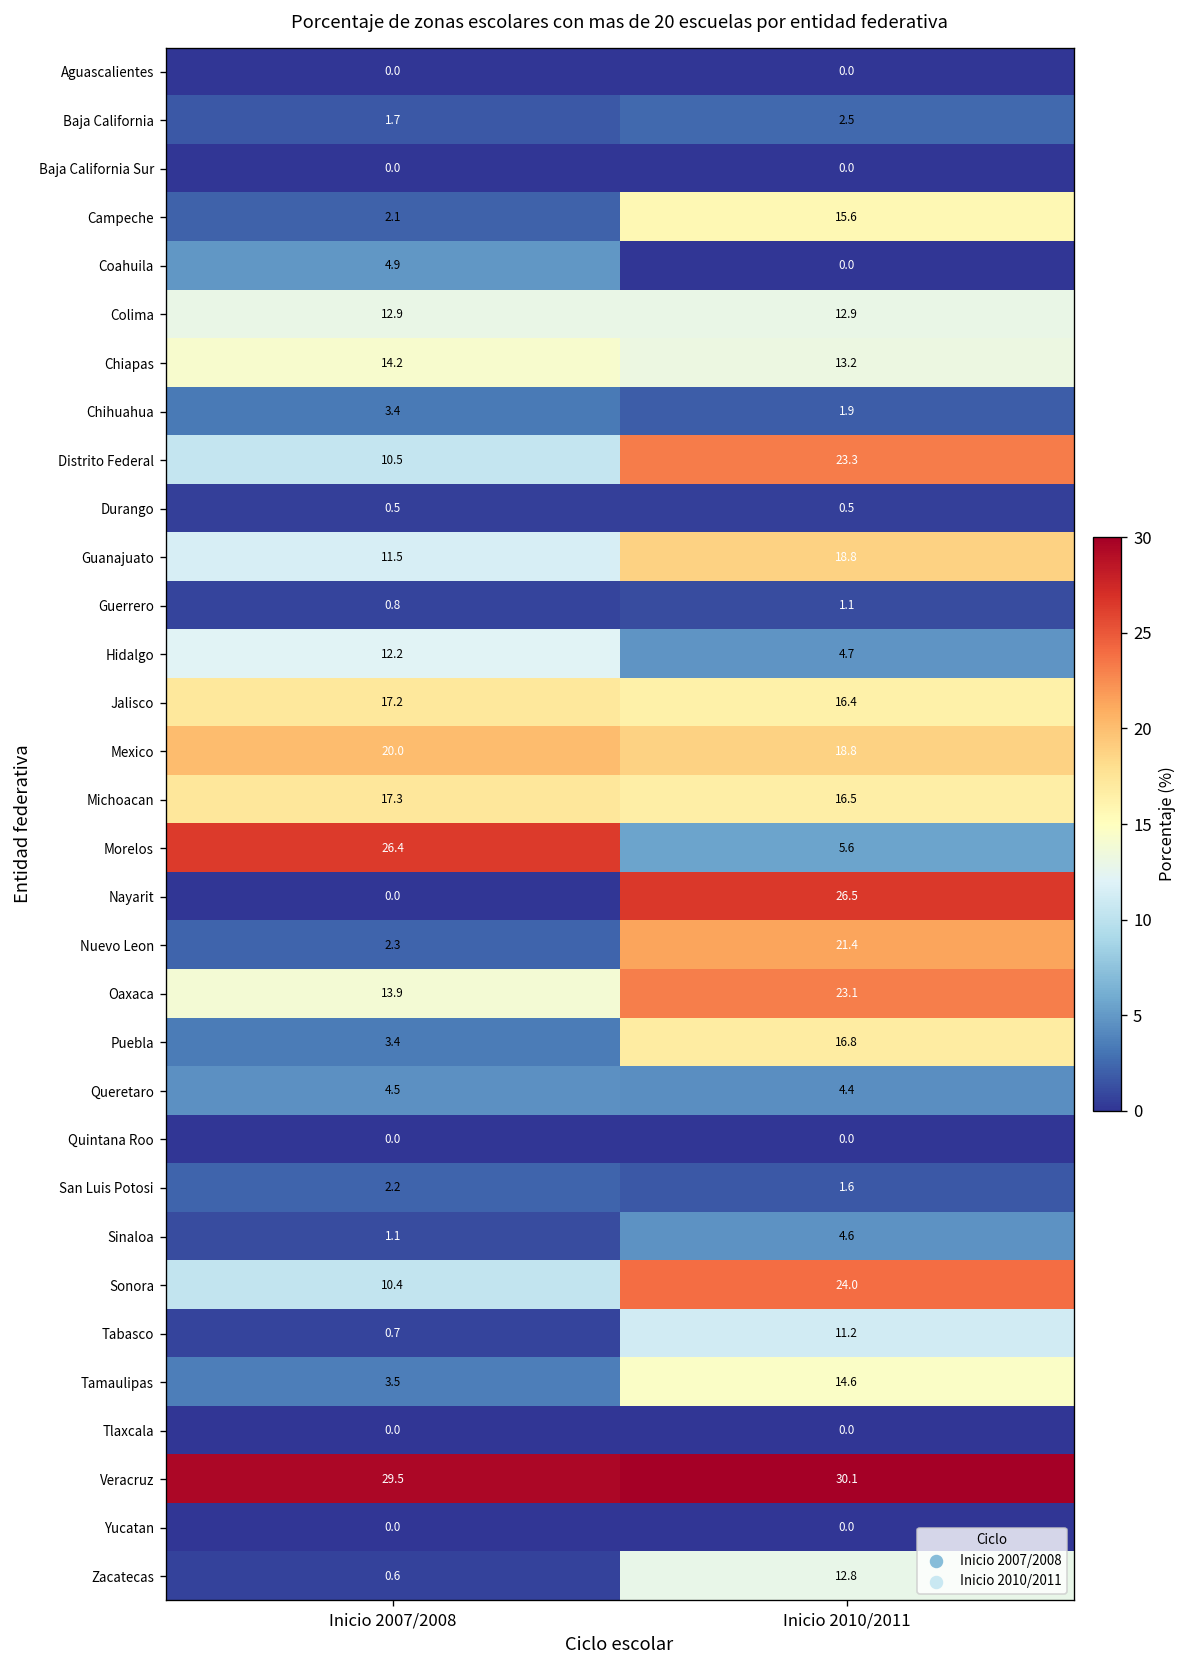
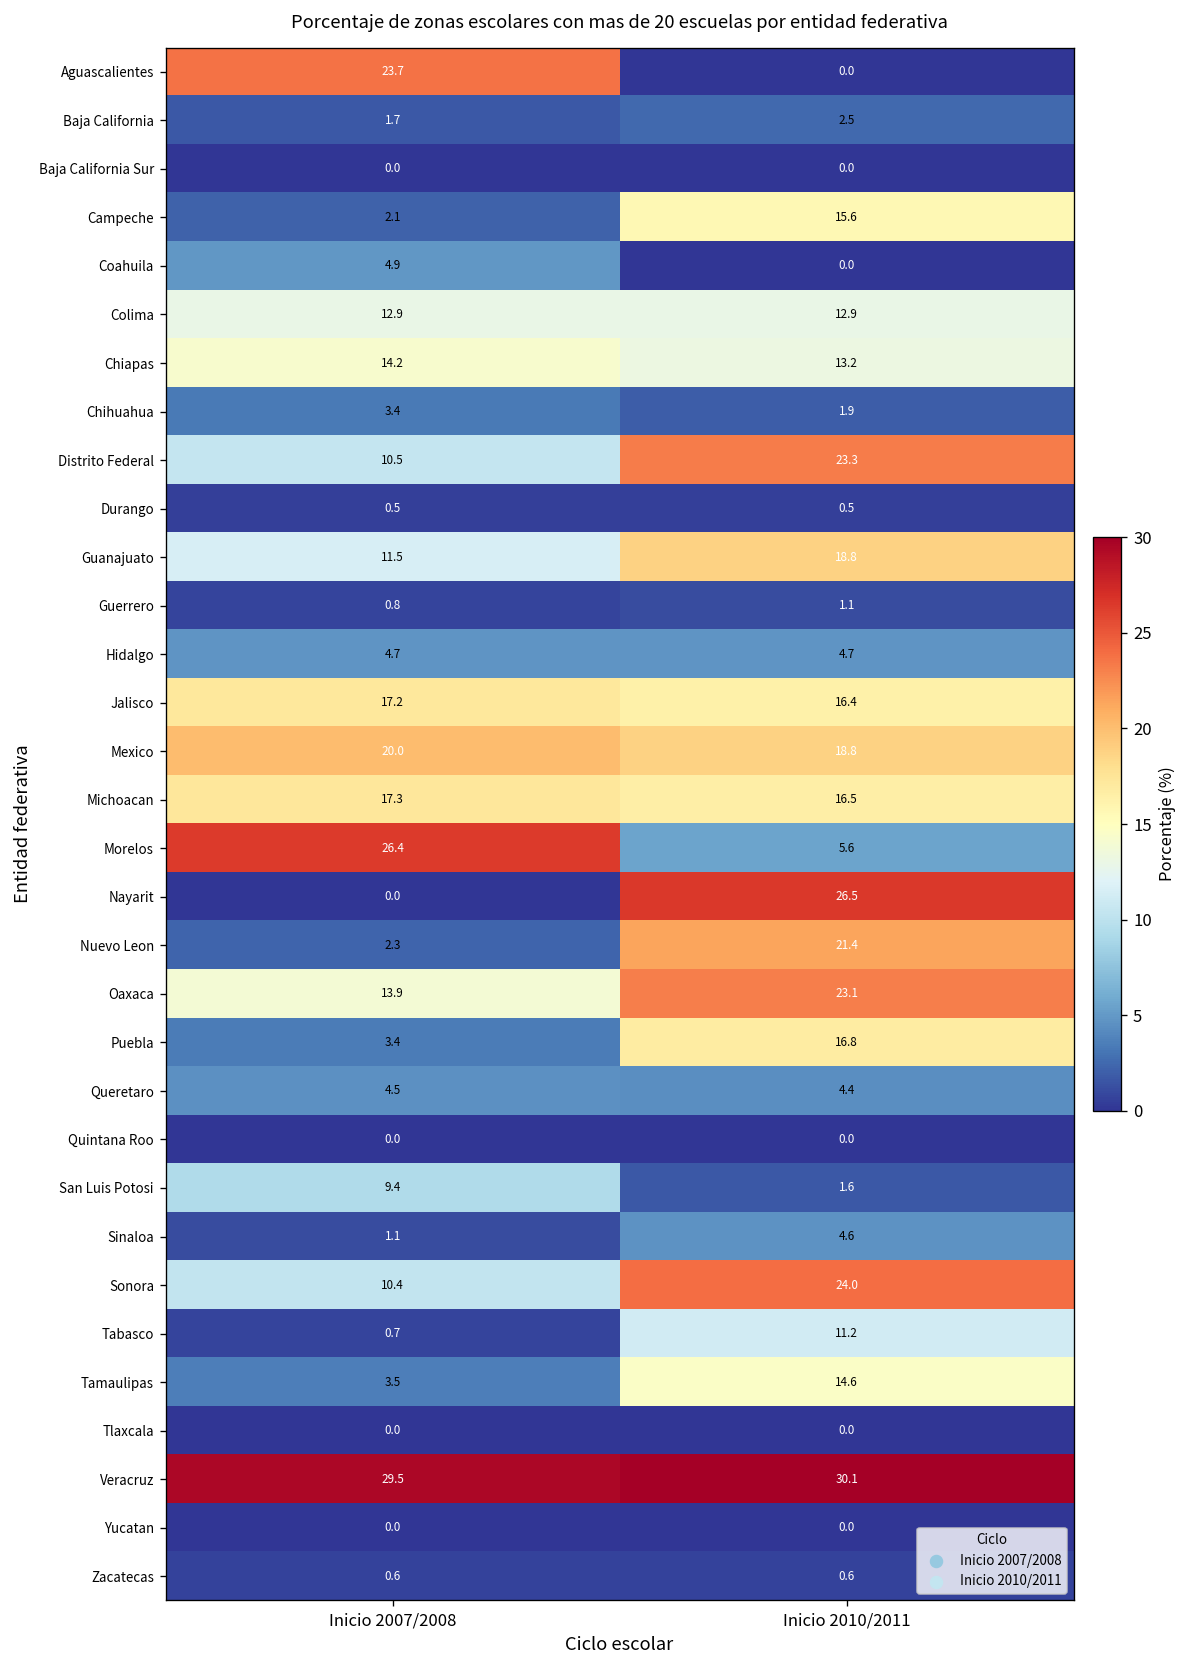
  {
    "Aguascalientes": {
-     "Inicio 2007/2008": 0.0,
+     "Inicio 2007/2008": 23.7,
      "Inicio 2010/2011": 0.0
    },
    "Baja California": {
      "Inicio 2007/2008": 1.7,
      "Inicio 2010/2011": 2.5
    },
    "Baja California Sur": {
      "Inicio 2007/2008": 0.0,
      "Inicio 2010/2011": 0.0
    },
    "Campeche": {
      "Inicio 2007/2008": 2.1,
      "Inicio 2010/2011": 15.6
    },
    "Coahuila": {
      "Inicio 2007/2008": 4.9,
      "Inicio 2010/2011": 0.0
    },
    "Colima": {
      "Inicio 2007/2008": 12.9,
      "Inicio 2010/2011": 12.9
    },
    "Chiapas": {
      "Inicio 2007/2008": 14.2,
      "Inicio 2010/2011": 13.2
    },
    "Chihuahua": {
      "Inicio 2007/2008": 3.4,
      "Inicio 2010/2011": 1.9
    },
    "Distrito Federal": {
      "Inicio 2007/2008": 10.5,
      "Inicio 2010/2011": 23.3
    },
    "Durango": {
      "Inicio 2007/2008": 0.5,
      "Inicio 2010/2011": 0.5
    },
    "Guanajuato": {
      "Inicio 2007/2008": 11.5,
      "Inicio 2010/2011": 18.8
    },
    "Guerrero": {
      "Inicio 2007/2008": 0.8,
      "Inicio 2010/2011": 1.1
    },
    "Hidalgo": {
-     "Inicio 2007/2008": 12.2,
+     "Inicio 2007/2008": 4.7,
      "Inicio 2010/2011": 4.7
    },
    "Jalisco": {
      "Inicio 2007/2008": 17.2,
      "Inicio 2010/2011": 16.4
    },
    "Mexico": {
      "Inicio 2007/2008": 20.0,
      "Inicio 2010/2011": 18.8
    },
    "Michoacan": {
      "Inicio 2007/2008": 17.3,
      "Inicio 2010/2011": 16.5
    },
    "Morelos": {
      "Inicio 2007/2008": 26.4,
      "Inicio 2010/2011": 5.6
    },
    "Nayarit": {
      "Inicio 2007/2008": 0.0,
      "Inicio 2010/2011": 26.5
    },
    "Nuevo Leon": {
      "Inicio 2007/2008": 2.3,
      "Inicio 2010/2011": 21.4
    },
    "Oaxaca": {
      "Inicio 2007/2008": 13.9,
      "Inicio 2010/2011": 23.1
    },
    "Puebla": {
      "Inicio 2007/2008": 3.4,
      "Inicio 2010/2011": 16.8
    },
    "Queretaro": {
      "Inicio 2007/2008": 4.5,
      "Inicio 2010/2011": 4.4
    },
    "Quintana Roo": {
      "Inicio 2007/2008": 0.0,
      "Inicio 2010/2011": 0.0
    },
    "San Luis Potosi": {
-     "Inicio 2007/2008": 2.2,
+     "Inicio 2007/2008": 9.4,
      "Inicio 2010/2011": 1.6
    },
    "Sinaloa": {
      "Inicio 2007/2008": 1.1,
      "Inicio 2010/2011": 4.6
    },
    "Sonora": {
      "Inicio 2007/2008": 10.4,
      "Inicio 2010/2011": 24.0
    },
    "Tabasco": {
      "Inicio 2007/2008": 0.7,
      "Inicio 2010/2011": 11.2
    },
    "Tamaulipas": {
      "Inicio 2007/2008": 3.5,
      "Inicio 2010/2011": 14.6
    },
    "Tlaxcala": {
      "Inicio 2007/2008": 0.0,
      "Inicio 2010/2011": 0.0
    },
    "Veracruz": {
      "Inicio 2007/2008": 29.5,
      "Inicio 2010/2011": 30.1
    },
    "Yucatan": {
      "Inicio 2007/2008": 0.0,
      "Inicio 2010/2011": 0.0
    },
    "Zacatecas": {
      "Inicio 2007/2008": 0.6,
-     "Inicio 2010/2011": 12.8
+     "Inicio 2010/2011": 0.6
    }
  }
